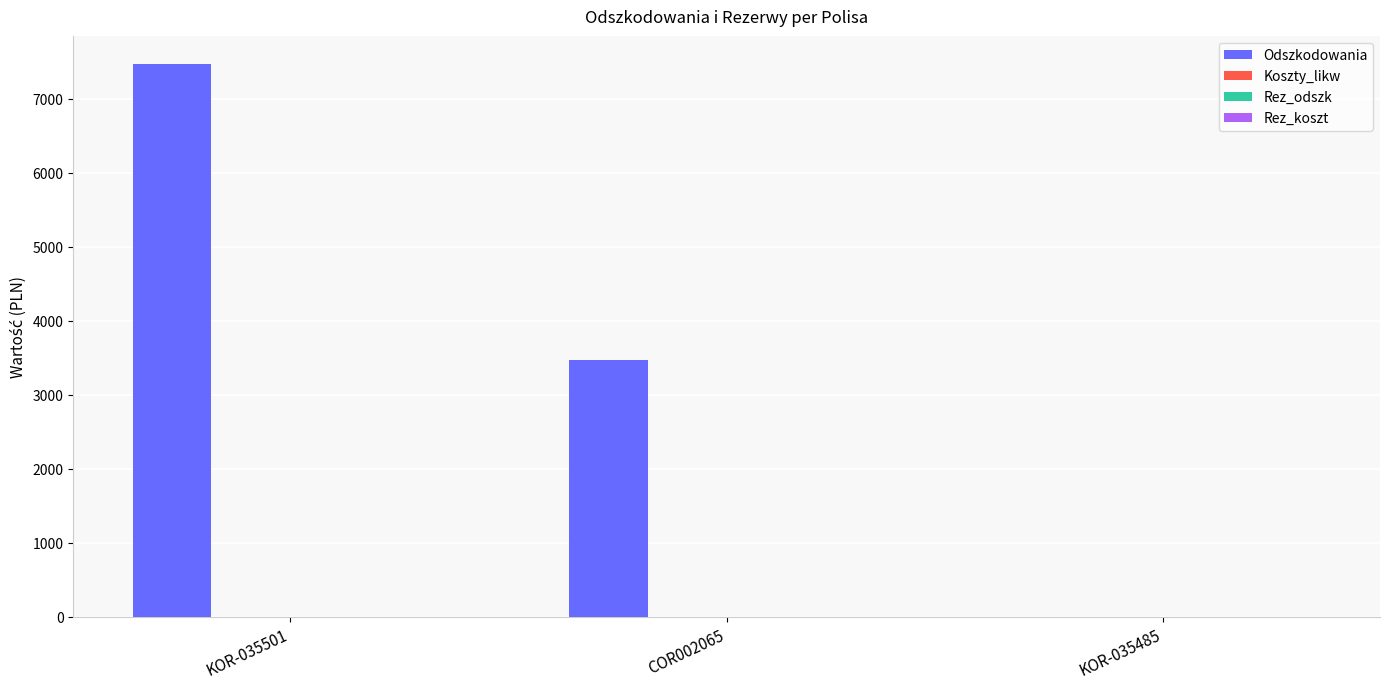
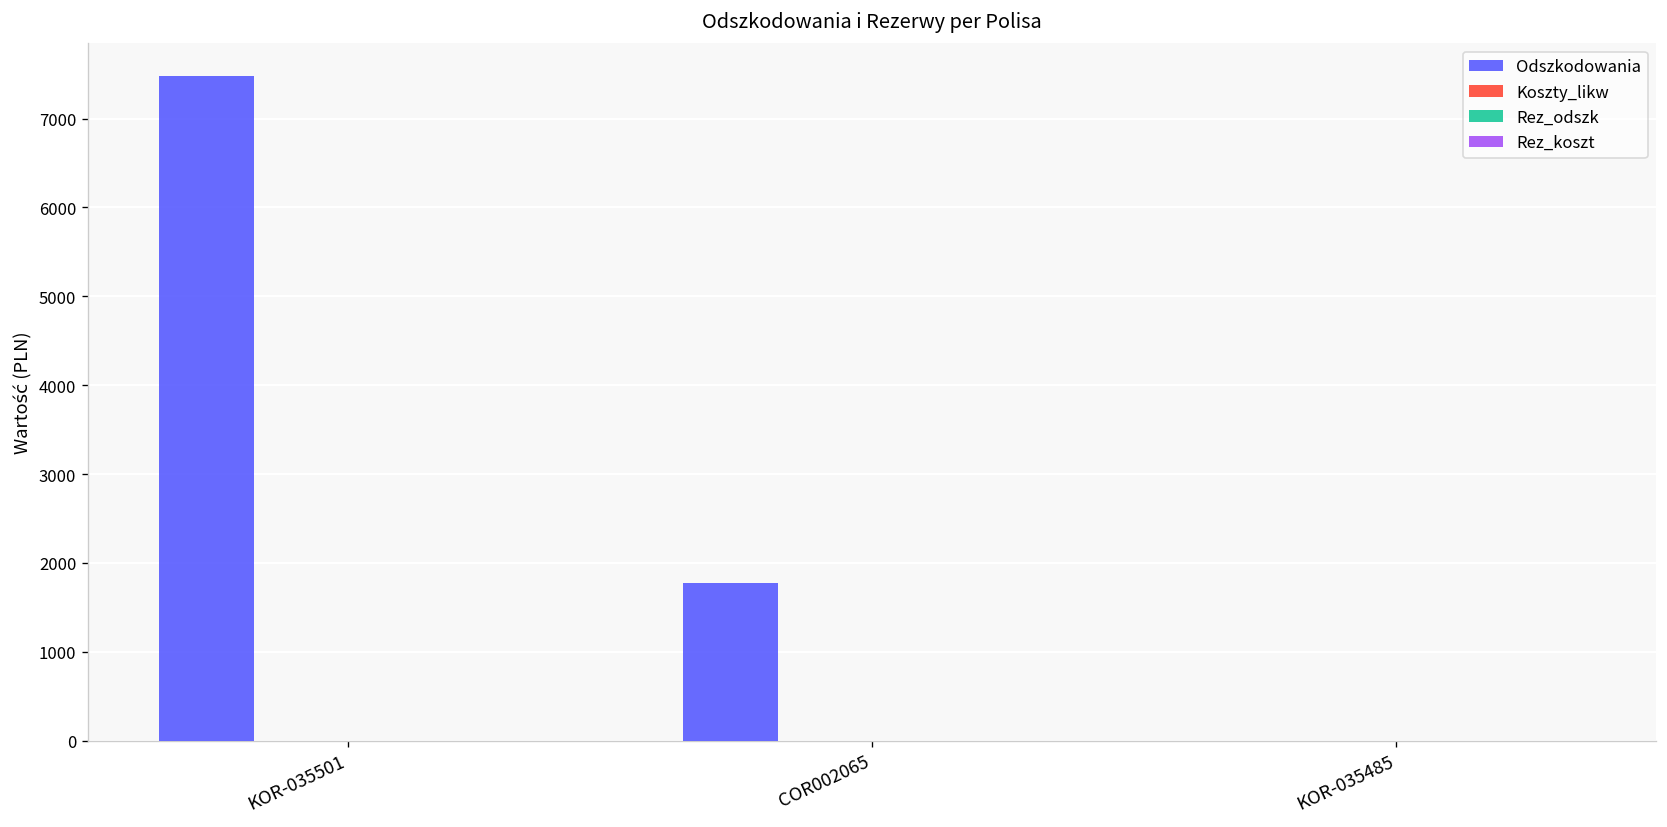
  {
    "Odszkodowania": {
      "KOR-035501": 7500,
-     "COR002065": 3500,
+     "COR002065": 1800,
      "KOR-035485": 0
    },
    "Koszty_likw": {
      "KOR-035501": 0,
      "COR002065": 0,
      "KOR-035485": 0
    },
    "Rez_odszk": {
      "KOR-035501": 0,
      "COR002065": 0,
      "KOR-035485": 0
    },
    "Rez_koszt": {
      "KOR-035501": 0,
      "COR002065": 0,
      "KOR-035485": 0
    }
  }
